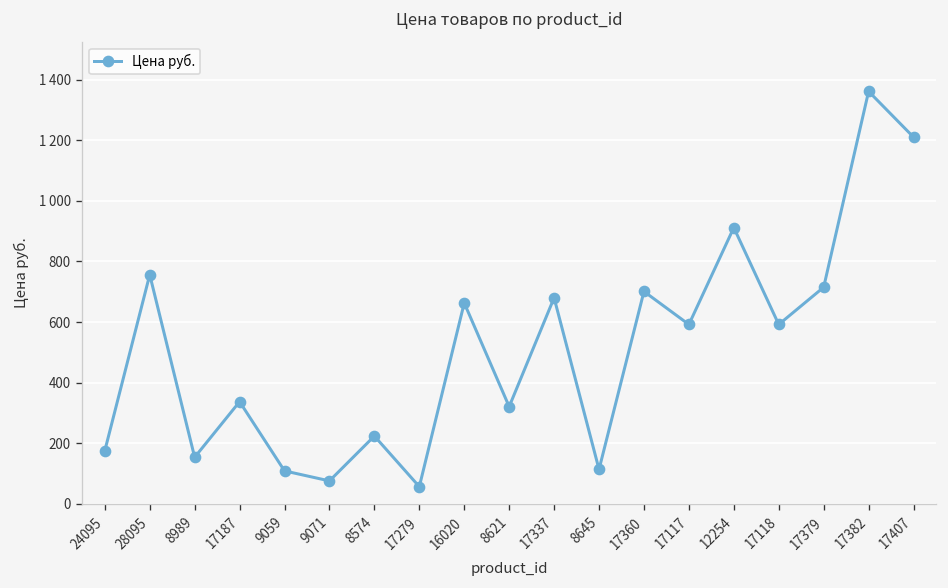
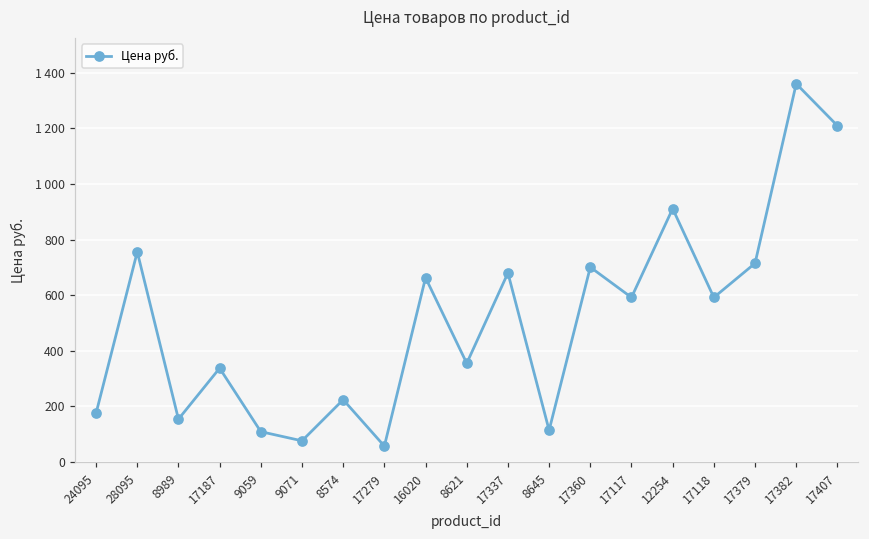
  {
    "24095": 180,
    "28095": 760,
    "8989": 150,
    "17187": 340,
    "9059": 110,
    "9071": 80,
    "8574": 220,
    "17279": 60,
    "16020": 660,
-   "8621": 320,
+   "8621": 360,
    "17337": 680,
    "8645": 110,
    "17360": 700,
    "17117": 590,
    "12254": 910,
    "17118": 590,
    "17379": 710,
    "17382": 1360,
    "17407": 1210
  }
